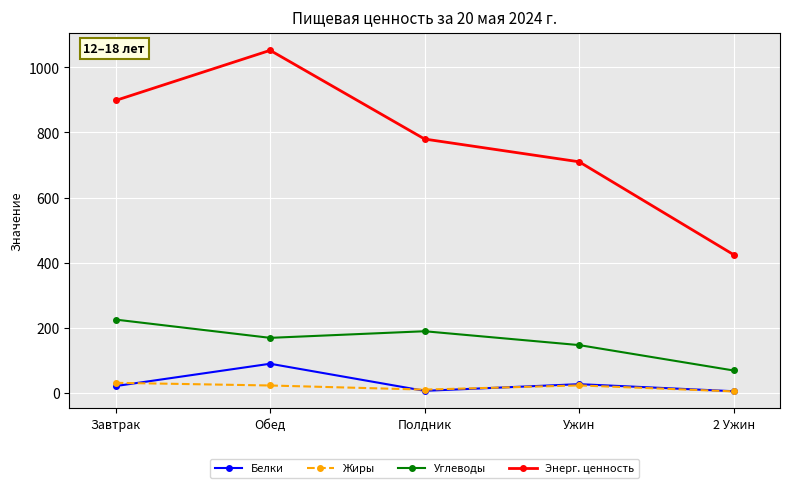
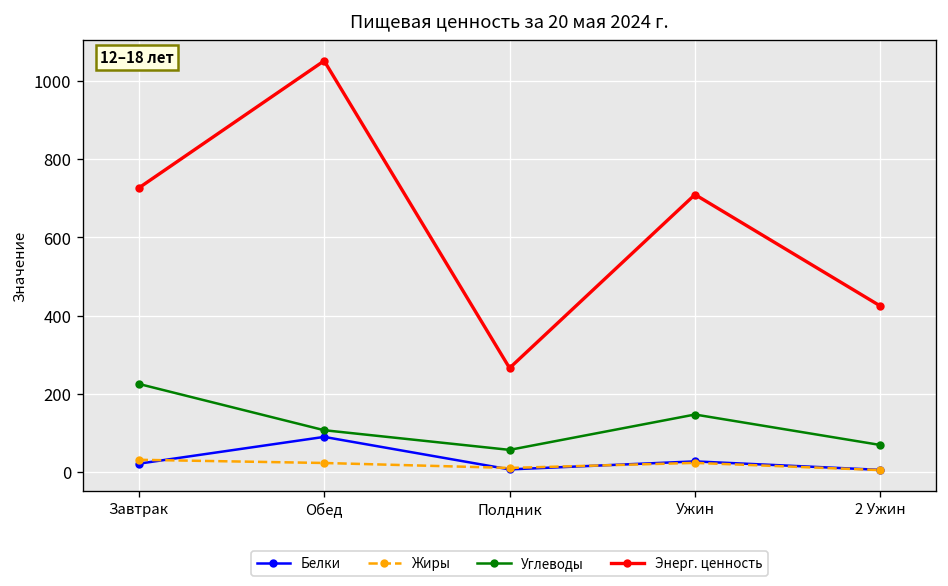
  {
    "Белки": {
      "Завтрак": 20,
      "Обед": 90
    },
    "Жиры": {
      "Завтрак": 30,
      "Обед": 20
    },
    "Углеводы": {
      "Завтрак": 230,
-     "Обед": 170,
-     "Полдник": 190,
+     "Обед": 110,
+     "Полдник": 60,
      "Ужин": 150,
      "2 Ужин": 70
    },
    "Энерг. ценность": {
-     "Завтрак": 900,
+     "Завтрак": 730,
      "Обед": 1050,
-     "Полдник": 780,
+     "Полдник": 270,
      "Ужин": 710,
      "2 Ужин": 420
    }
  }
